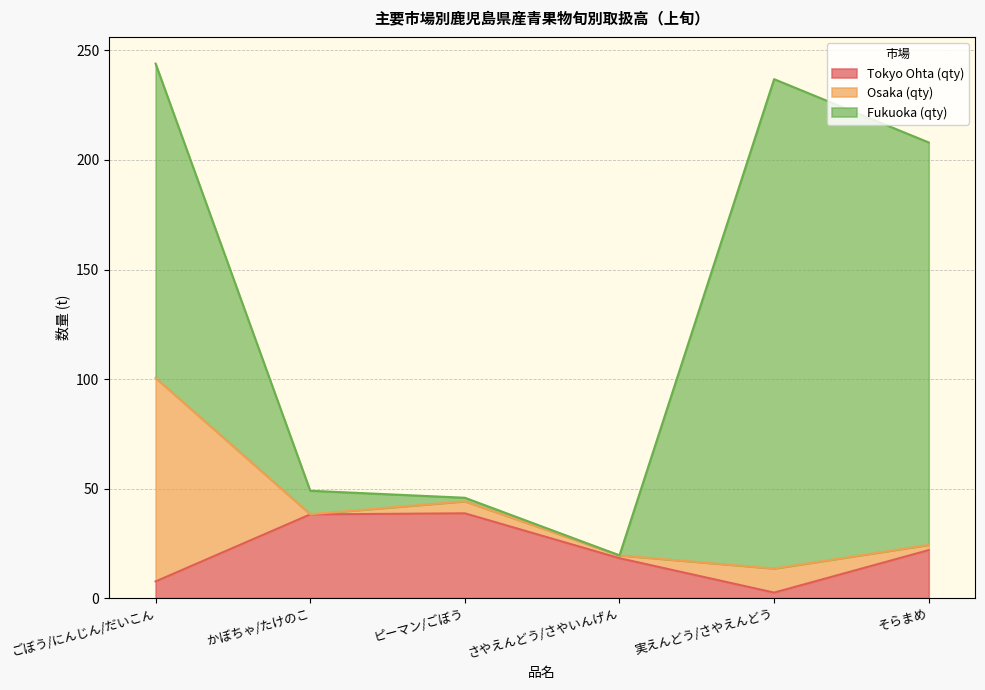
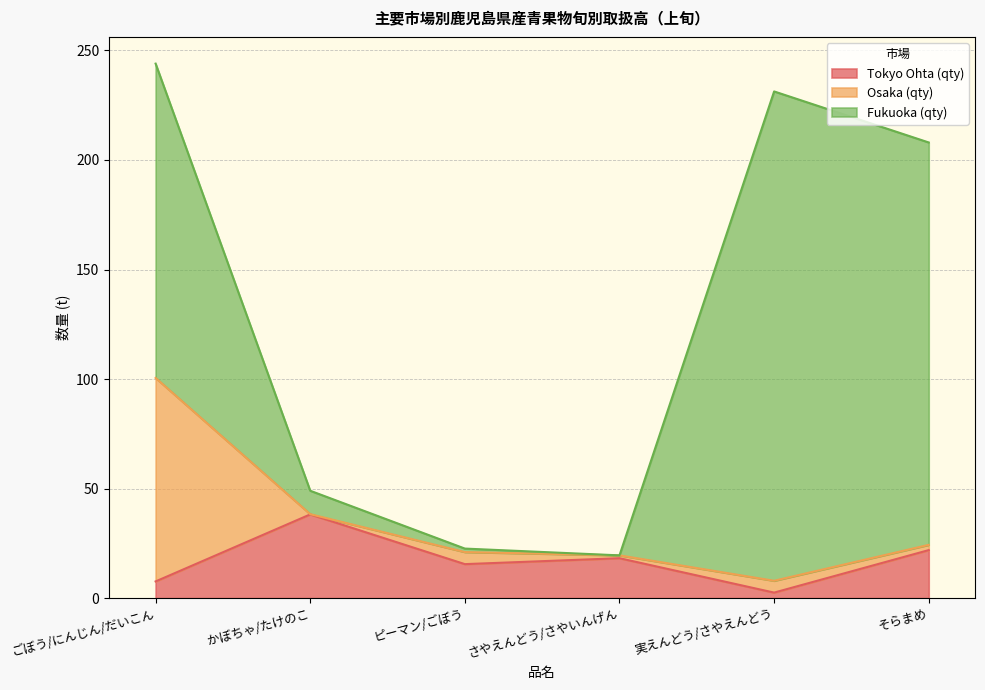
  {
    "Tokyo Ohta (qty)": {
      "ごぼう/にんじん/だいこん": 8,
-     "ピーマン/ごぼう": 39,
+     "ピーマン/ごぼう": 16,
      "さやえんどう/さやいんげん": 18,
      "実えんどう/さやえんどう": 3,
      "そらまめ": 22
    },
    "Osaka (qty)": {
      "ごぼう/にんじん/だいこん": 93,
      "ピーマン/ごぼう": 6,
-     "実えんどう/さやえんどう": 11,
+     "実えんどう/さやえんどう": 5,
      "そらまめ": 2
    },
    "Fukuoka (qty)": {
      "ごぼう/にんじん/だいこん": 144,
      "かぼちゃ/たけのこ": 11,
      "ピーマン/ごぼう": 2,
      "実えんどう/さやえんどう": 223,
      "そらまめ": 184
    }
  }
